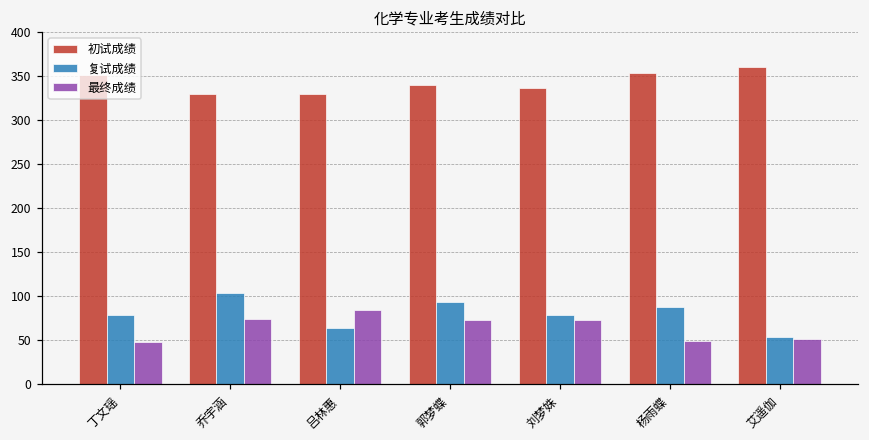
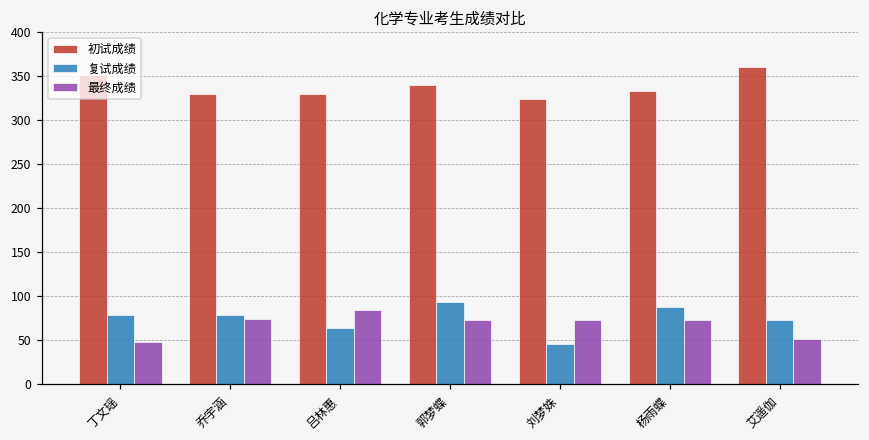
  {
    "初试成绩": {
      "乔宇涵": 330,
      "吕林惠": 330,
      "郭梦蝶": 340,
-     "刘梦姝": 340,
-     "杨雨蝶": 350,
+     "刘梦姝": 320,
+     "杨雨蝶": 330,
      "艾遥伽": 360
    },
    "复试成绩": {
      "丁文瑶": 80,
-     "乔宇涵": 100,
+     "乔宇涵": 80,
      "吕林惠": 60,
      "郭梦蝶": 90,
-     "刘梦姝": 80,
+     "刘梦姝": 50,
      "杨雨蝶": 90,
-     "艾遥伽": 50
+     "艾遥伽": 70
    },
    "最终成绩": {
      "丁文瑶": 50,
      "乔宇涵": 70,
      "吕林惠": 80,
      "郭梦蝶": 70,
      "刘梦姝": 70,
-     "杨雨蝶": 50,
+     "杨雨蝶": 70,
      "艾遥伽": 50
    }
  }
